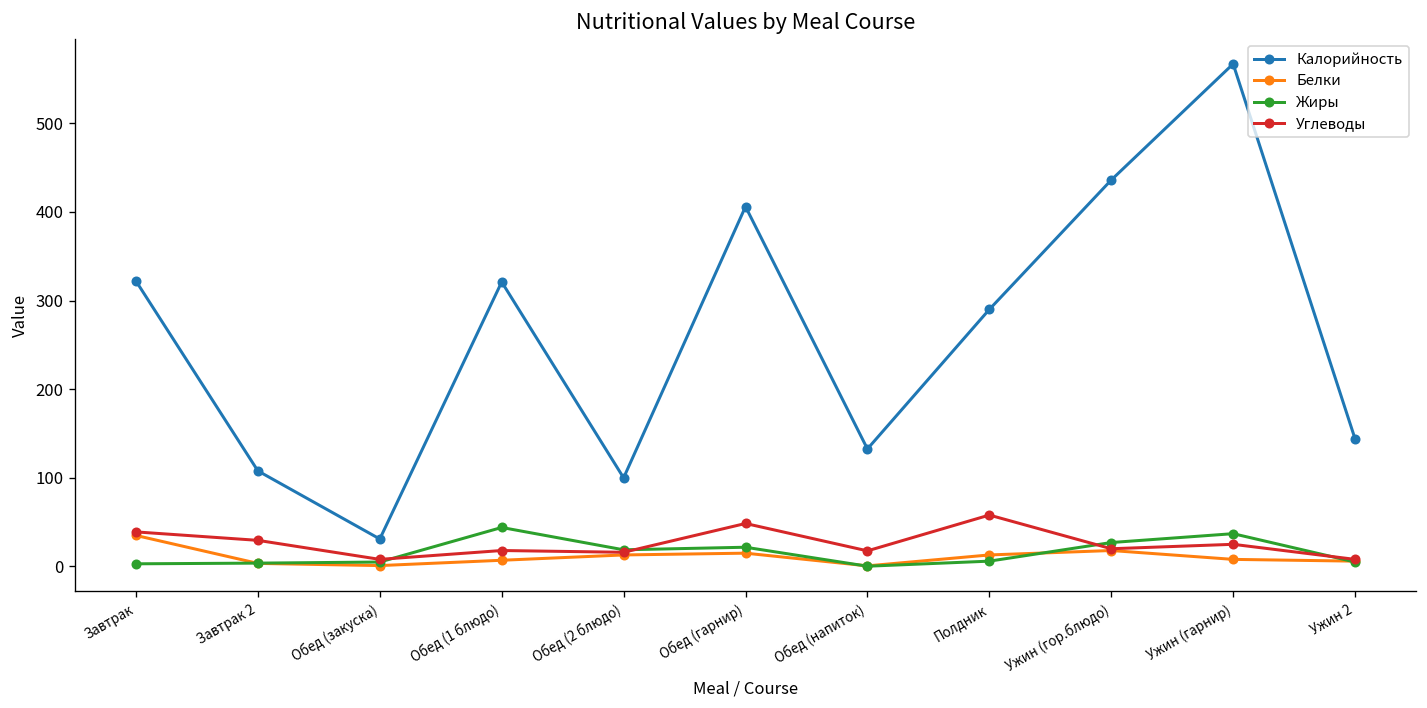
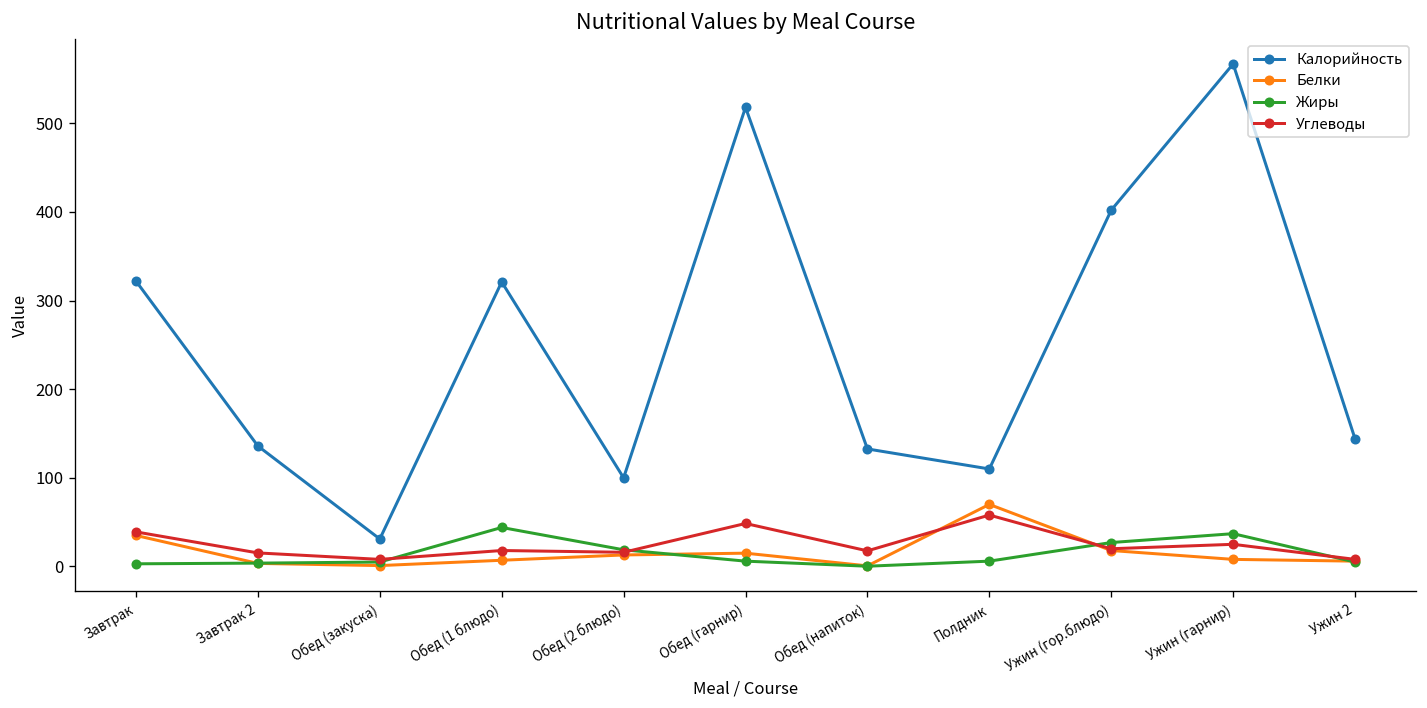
  {
    "Калорийность": {
      "Завтрак": 320,
-     "Завтрак 2": 110,
+     "Завтрак 2": 140,
      "Обед (закуска)": 30,
      "Обед (1 блюдо)": 320,
      "Обед (2 блюдо)": 100,
-     "Обед (гарнир)": 410,
+     "Обед (гарнир)": 520,
      "Обед (напиток)": 130,
-     "Полдник": 290,
-     "Ужин (гор.блюдо)": 440,
+     "Полдник": 110,
+     "Ужин (гор.блюдо)": 400,
      "Ужин (гарнир)": 570,
      "Ужин 2": 140
    },
    "Белки": {
      "Завтрак": 40,
      "Обед (закуска)": 0,
      "Обед (1 блюдо)": 10,
      "Обед (гарнир)": 20,
-     "Полдник": 10,
+     "Полдник": 70,
      "Ужин (гарнир)": 10
    },
    "Жиры": {
      "Завтрак": 0,
      "Обед (1 блюдо)": 40,
-     "Обед (гарнир)": 20,
+     "Обед (гарнир)": 10,
      "Полдник": 10,
      "Ужин (гор.блюдо)": 30,
      "Ужин (гарнир)": 40
    },
    "Углеводы": {
      "Завтрак": 40,
-     "Завтрак 2": 30,
+     "Завтрак 2": 20,
      "Обед (1 блюдо)": 20,
      "Обед (гарнир)": 50,
      "Обед (напиток)": 20,
      "Полдник": 60,
      "Ужин (гарнир)": 30
    }
  }
